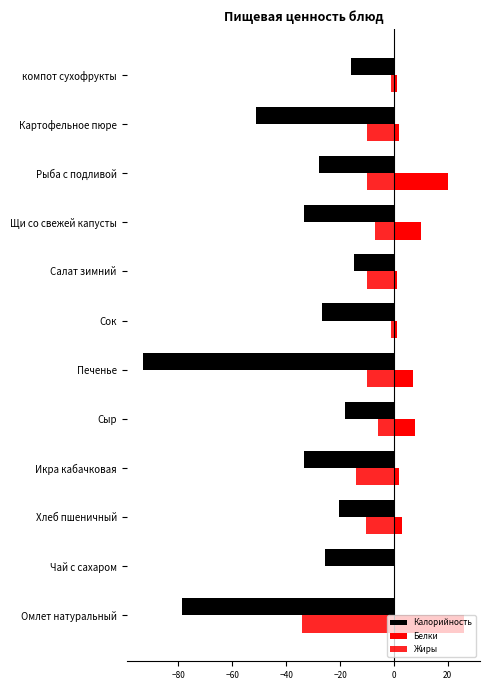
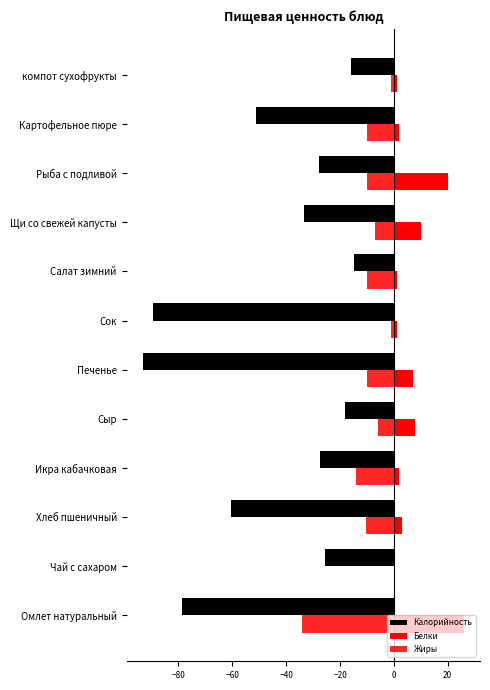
  {
    "Калорийность": {
      "компот сухофрукты": -16,
      "Картофельное пюре": -51,
      "Рыба с подливой": -28,
      "Щи со свежей капусты": -33,
      "Салат зимний": -15,
-     "Сок": -27,
+     "Сок": -89,
      "Печенье": -93,
      "Сыр": -18,
-     "Икра кабачковая": -34,
-     "Хлеб пшеничный": -20,
+     "Икра кабачковая": -28,
+     "Хлеб пшеничный": -61,
      "Чай с сахаром": -26,
      "Омлет натуральный": -79
    }
  }
